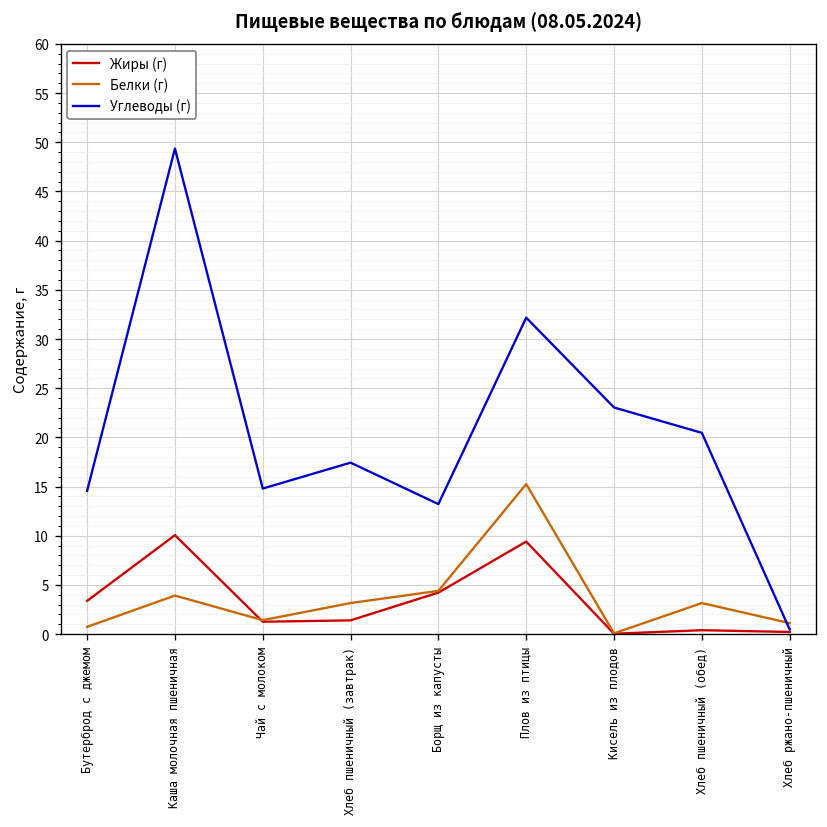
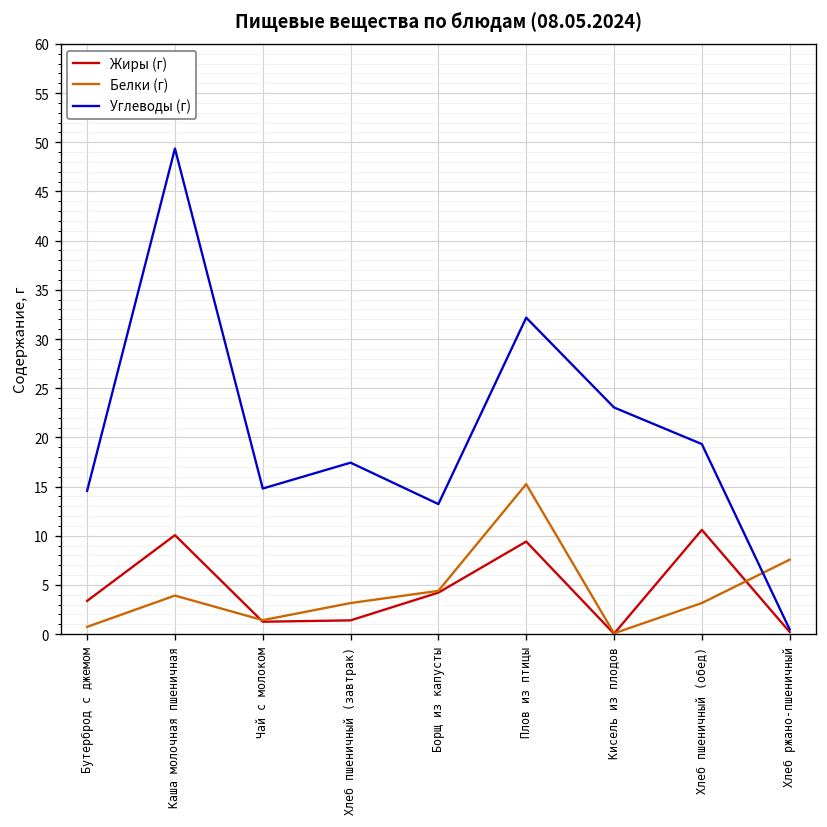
  {
    "Жиры (г)": {
      "Бутерброд с джемом": 3,
      "Каша молочная пшеничная": 10,
      "Хлеб пшеничный (завтрак)": 1,
      "Плов из птицы": 9,
-     "Хлеб пшеничный (обед)": 0
+     "Хлеб пшеничный (обед)": 11
    },
    "Белки (г)": {
      "Бутерброд с джемом": 1,
      "Каша молочная пшеничная": 4,
      "Хлеб пшеничный (завтрак)": 3,
      "Плов из птицы": 15,
      "Хлеб пшеничный (обед)": 3,
-     "Хлеб ржано-пшеничный": 1
+     "Хлеб ржано-пшеничный": 8
    },
    "Углеводы (г)": {
      "Бутерброд с джемом": 15,
      "Каша молочная пшеничная": 49,
      "Чай с молоком": 15,
      "Хлеб пшеничный (завтрак)": 17,
      "Борщ из капусты": 13,
      "Плов из птицы": 32,
      "Кисель из плодов": 23,
-     "Хлеб пшеничный (обед)": 20
+     "Хлеб пшеничный (обед)": 19
    }
  }
